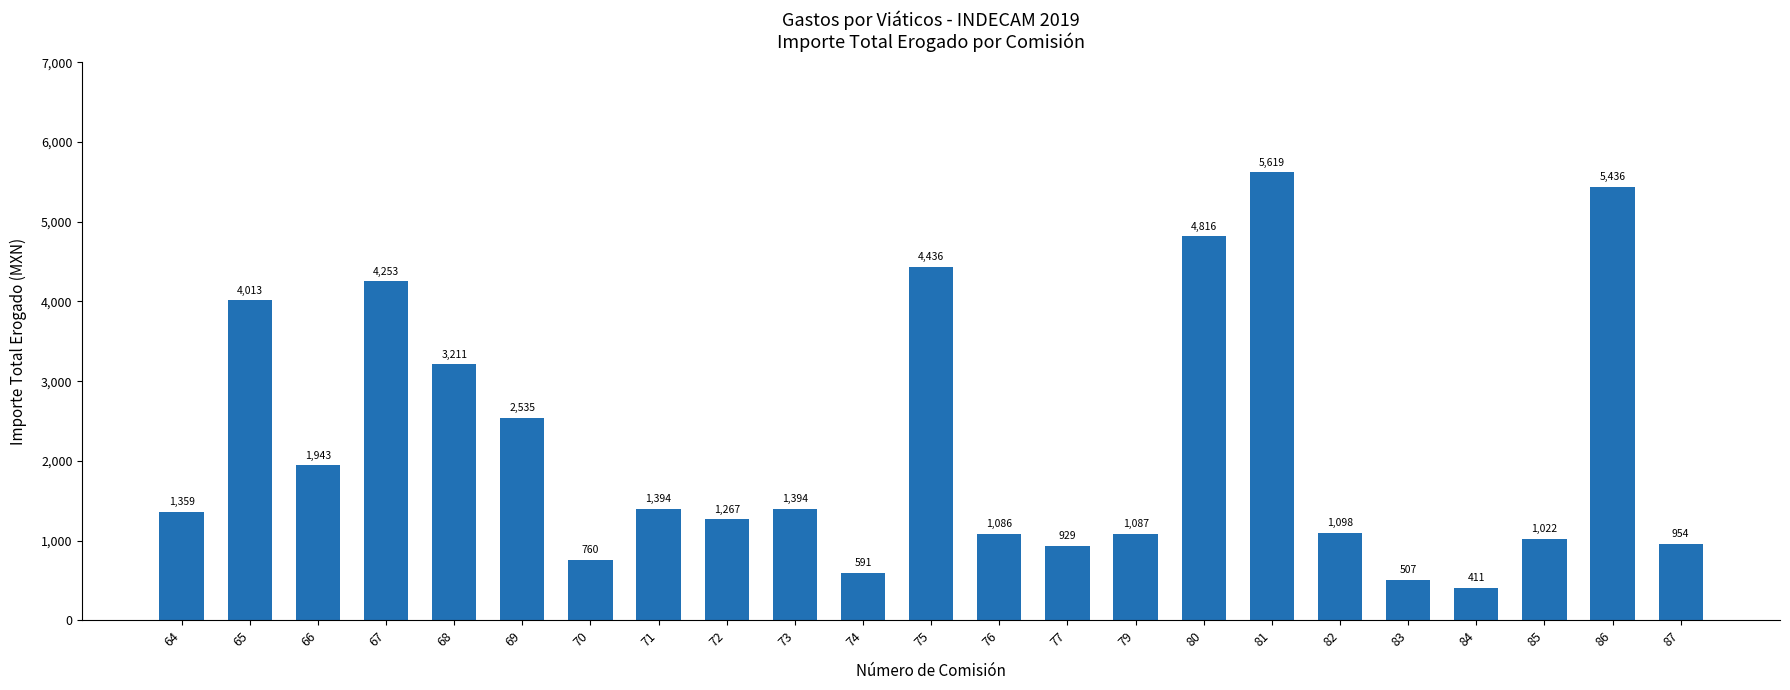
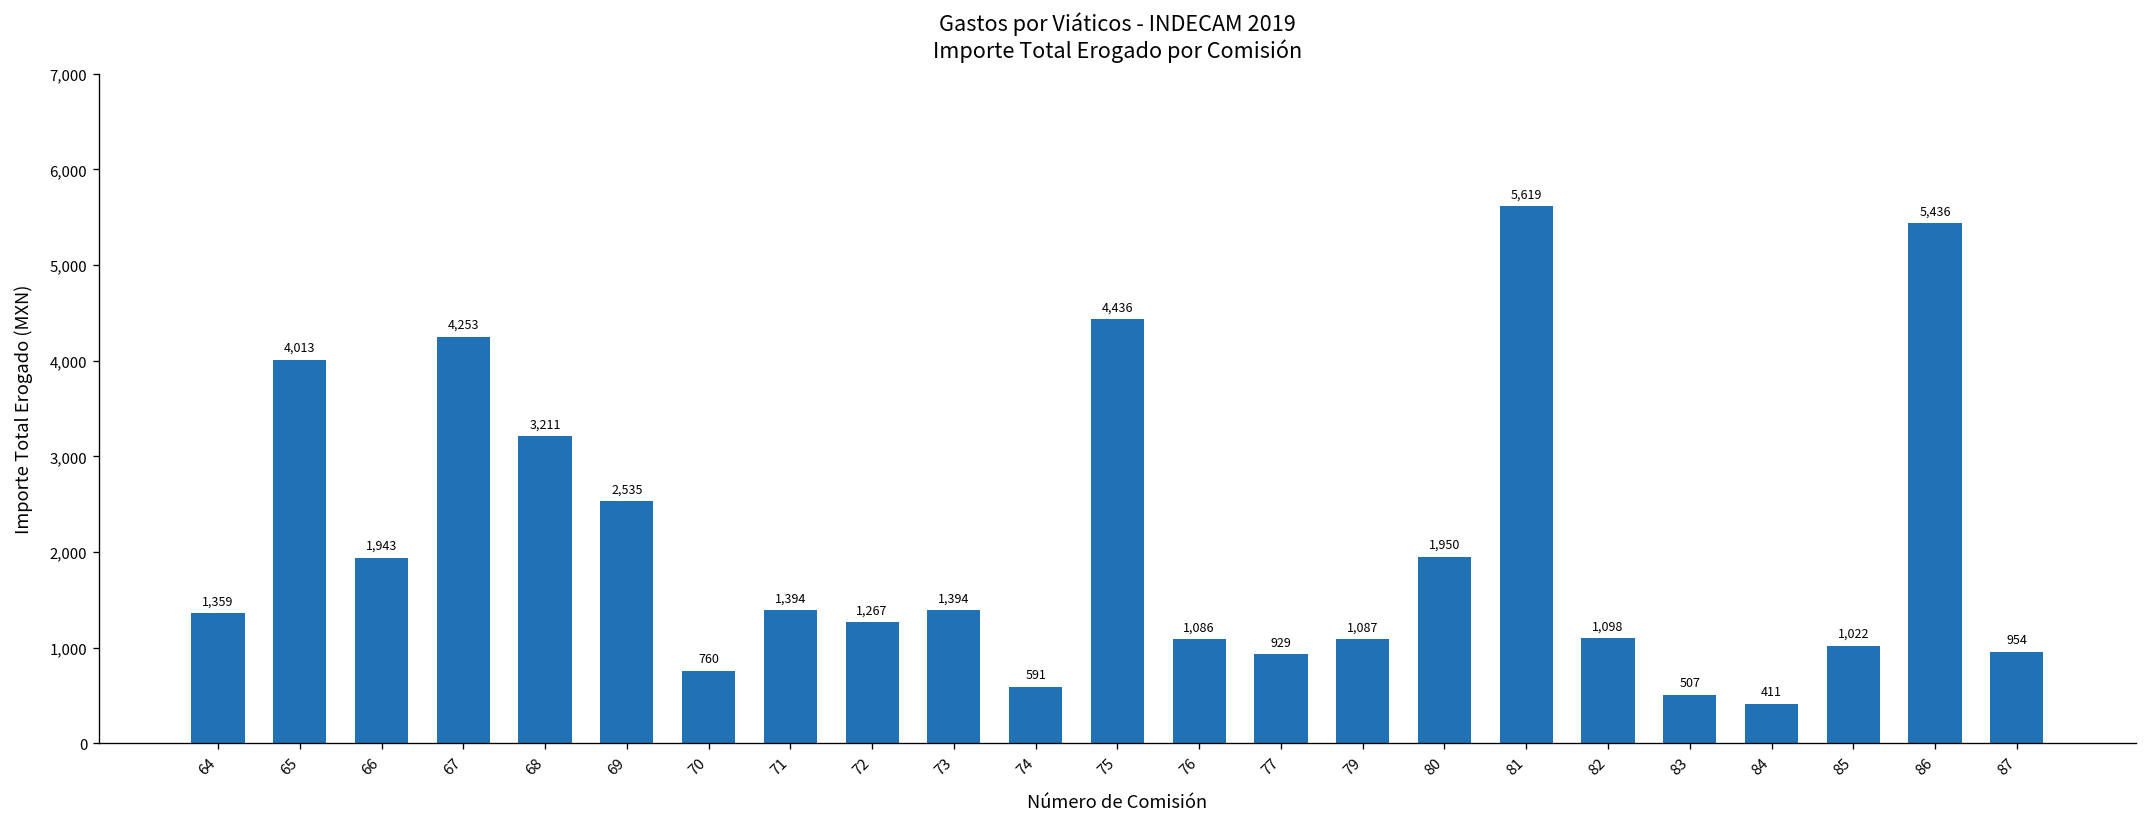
  {
    "64": "1,359",
    "65": "4,013",
    "66": "1,943",
    "67": "4,253",
    "68": "3,211",
    "69": "2,535",
    "70": "760",
    "71": "1,394",
    "72": "1,267",
    "73": "1,394",
    "74": "591",
    "75": "4,436",
    "76": "1,086",
    "77": "929",
    "79": "1,087",
-   "80": "4,816",
+   "80": "1,950",
    "81": "5,619",
    "82": "1,098",
    "83": "507",
    "84": "411",
    "85": "1,022",
    "86": "5,436",
    "87": "954"
  }
